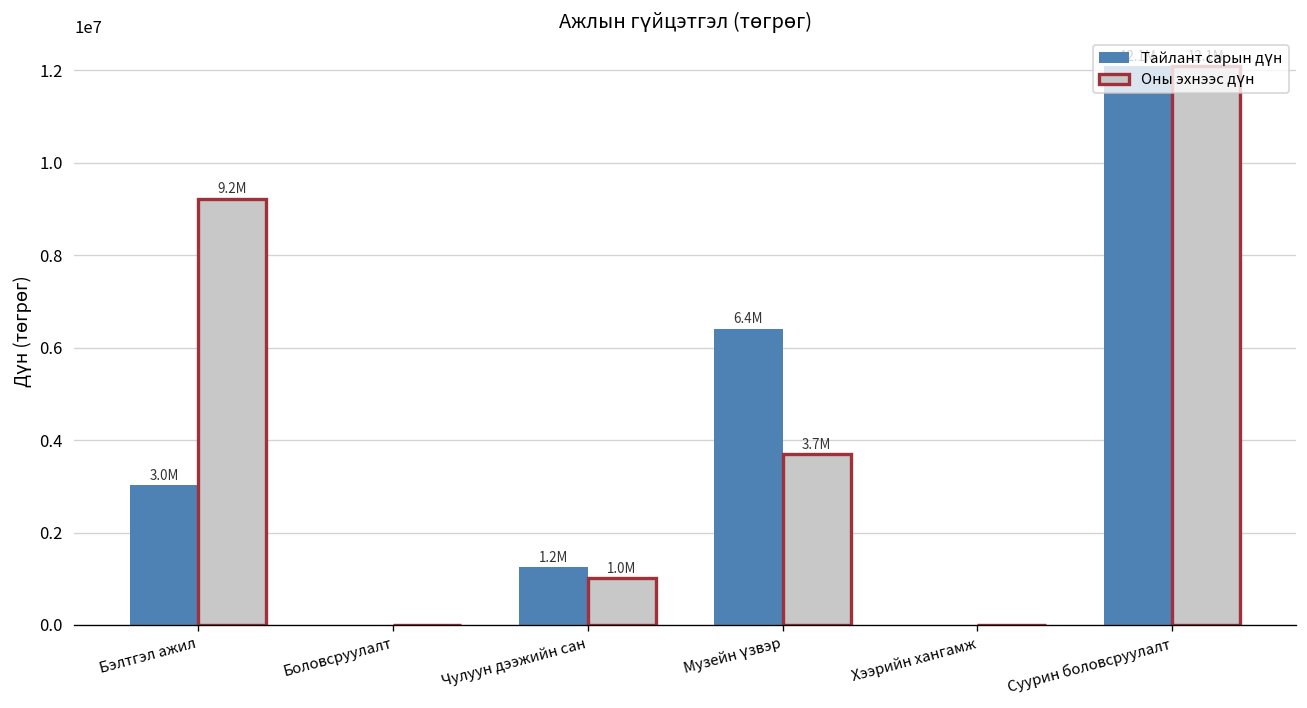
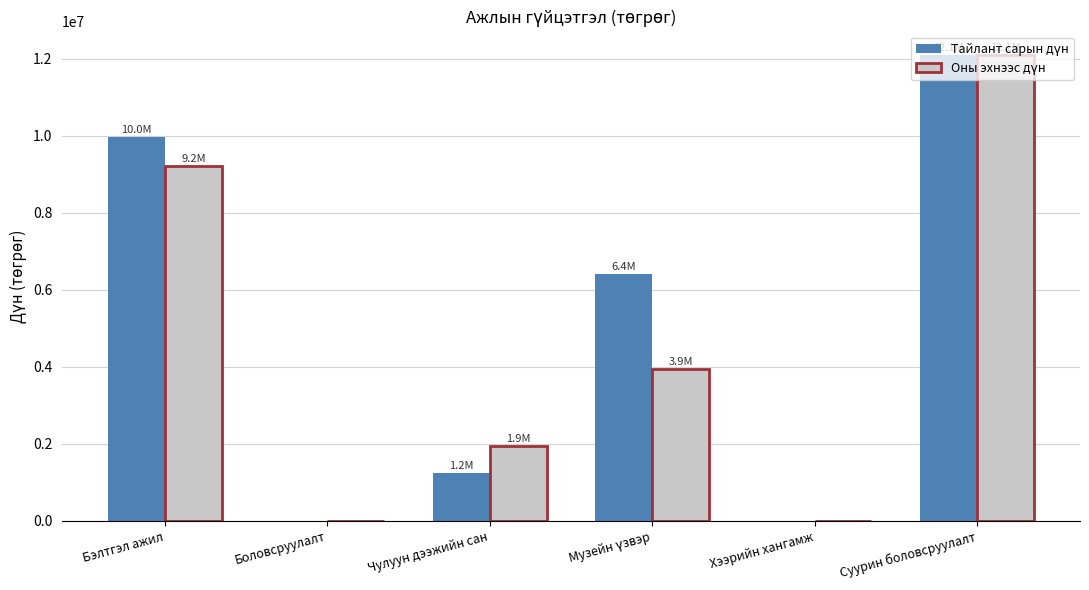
  {
    "Тайлант сарын дүн": {
-     "Бэлтгэл ажил": "3.0M",
+     "Бэлтгэл ажил": "10.0M",
      "Чулуун дээжийн сан": "1.2M",
      "Музейн үзвэр": "6.4M"
    },
    "Оны эхнээс дүн": {
      "Бэлтгэл ажил": "9.2M",
-     "Чулуун дээжийн сан": "1.0M",
-     "Музейн үзвэр": "3.7M"
+     "Чулуун дээжийн сан": "1.9M",
+     "Музейн үзвэр": "3.9M"
    }
  }
